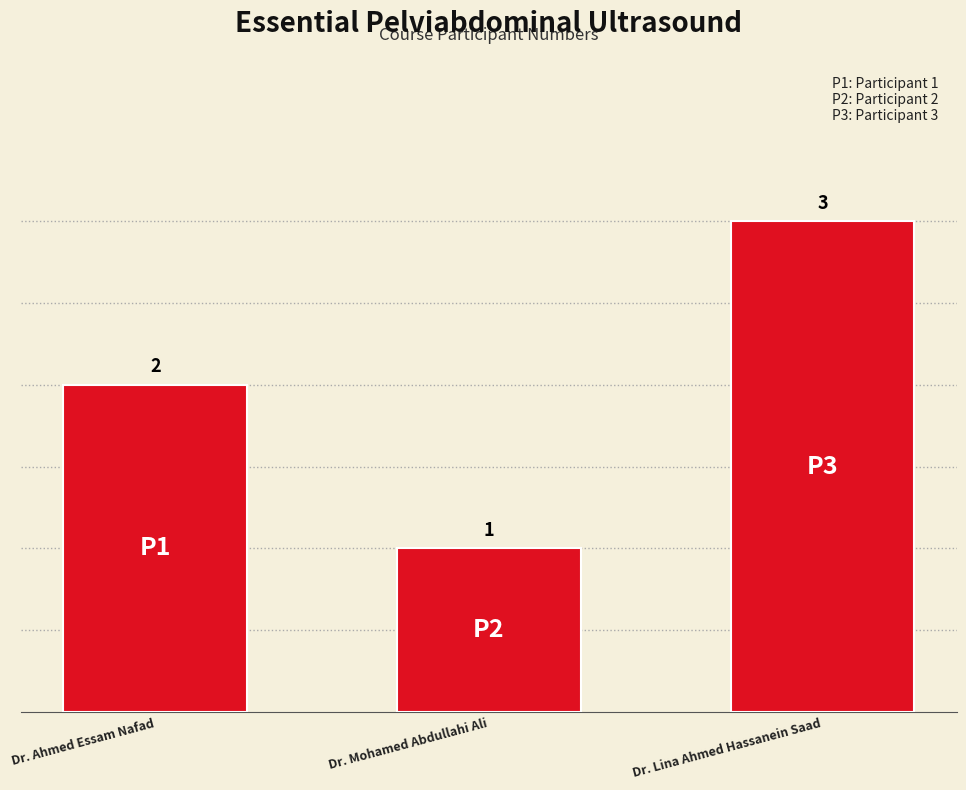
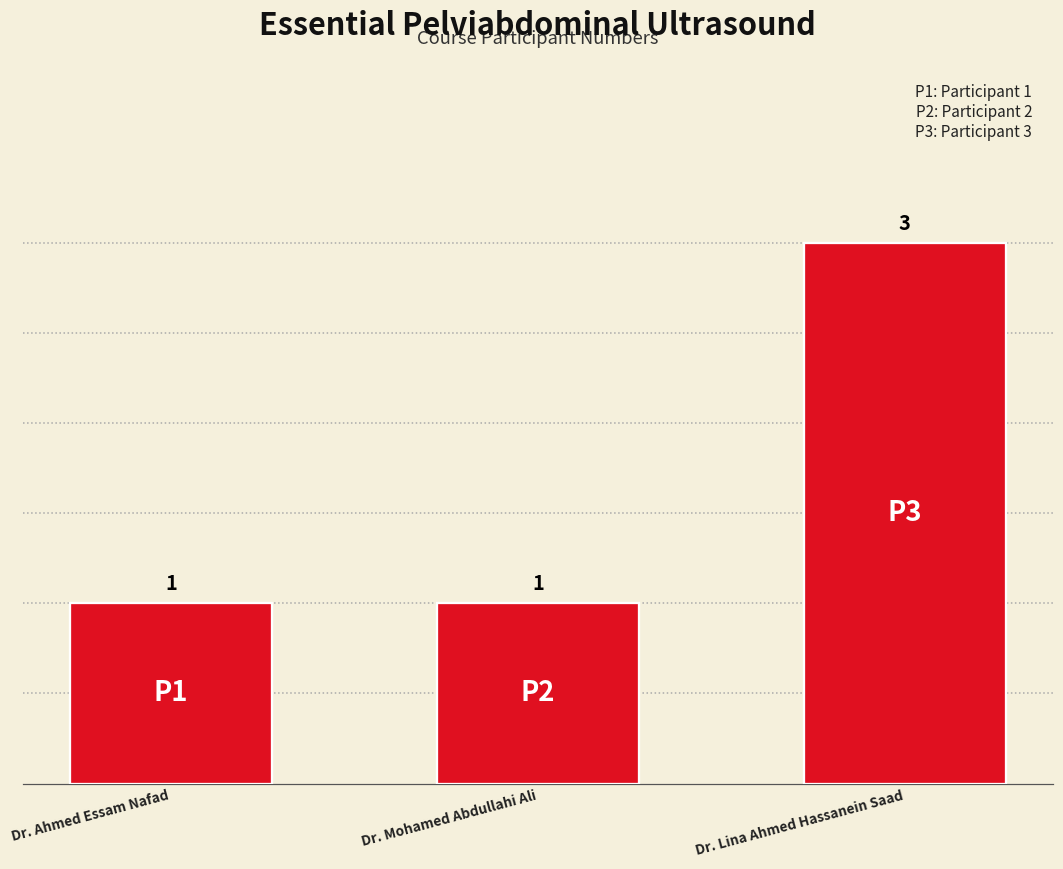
  {
-   "Dr. Ahmed Essam Nafad": 2,
+   "Dr. Ahmed Essam Nafad": 1,
    "Dr. Mohamed Abdullahi Ali": 1,
    "Dr. Lina Ahmed Hassanein Saad": 3
  }
